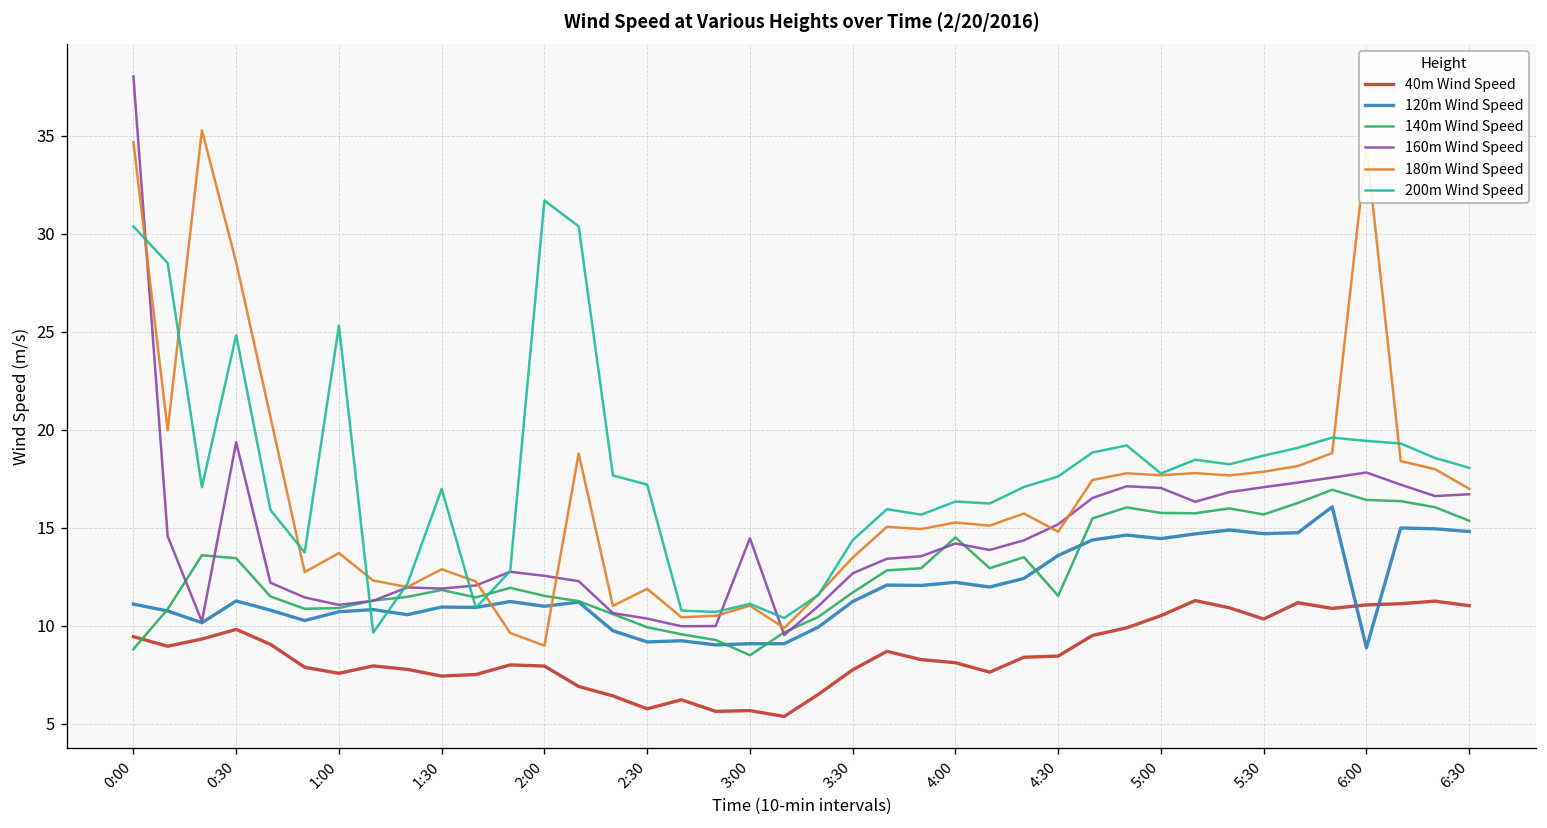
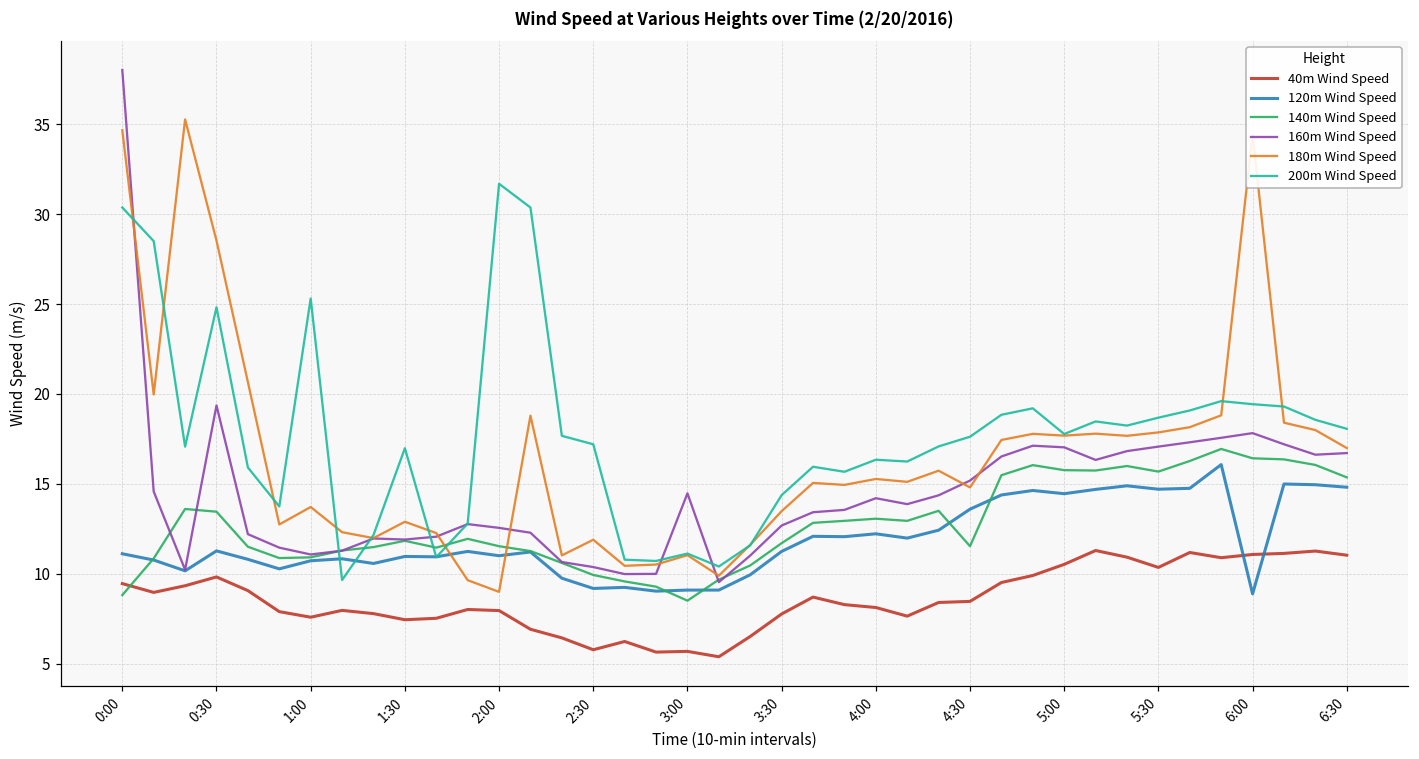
  {
    "40m Wind Speed": {
      "0:00": 9.5,
      "0:30": 9.8,
      "1:00": 7.6,
      "1:30": 7.4,
      "2:00": 8.0,
      "2:30": 5.8,
      "3:00": 5.7,
      "3:30": 7.8,
      "4:00": 8.1,
      "4:30": 8.5,
      "5:00": 10.5,
      "5:30": 10.4,
      "6:00": 11.1,
      "6:30": 11.0
    },
    "120m Wind Speed": {
      "0:00": 11.1,
      "0:30": 11.3,
      "1:00": 10.7,
      "1:30": 11.0,
      "2:00": 11.0,
      "2:30": 9.2,
      "3:00": 9.1,
      "3:30": 11.2,
      "4:00": 12.2,
      "4:30": 13.6,
      "5:00": 14.5,
      "5:30": 14.7,
      "6:00": 8.9,
      "6:30": 14.8
    },
    "140m Wind Speed": {
      "0:00": 8.8,
      "0:30": 13.5,
      "1:00": 10.9,
      "2:00": 11.5,
      "2:30": 9.9,
      "3:00": 8.5,
      "3:30": 11.7,
-     "4:00": 14.5,
+     "4:00": 13.1,
      "4:30": 11.5,
      "5:00": 15.8,
      "5:30": 15.7,
      "6:00": 16.4,
      "6:30": 15.4
    },
    "160m Wind Speed": {
      "0:00": 38.0,
      "0:30": 19.4,
      "1:00": 11.1,
      "2:00": 12.6,
      "2:30": 10.4,
      "3:00": 14.5,
      "3:30": 12.7,
      "4:00": 14.2,
      "4:30": 15.2,
      "5:00": 17.0,
      "5:30": 17.1,
      "6:00": 17.8,
      "6:30": 16.7
    },
    "180m Wind Speed": {
      "0:00": 34.7,
      "0:30": 28.5,
      "1:00": 13.7,
      "1:30": 12.9,
      "2:00": 9.0,
      "2:30": 11.9,
      "3:30": 13.5,
      "4:00": 15.3,
      "4:30": 14.8,
      "5:30": 17.9,
      "6:30": 17.0
    },
    "200m Wind Speed": {
      "0:00": 30.4,
      "0:30": 24.8,
      "1:00": 25.3,
      "1:30": 17.0,
      "2:00": 31.7,
      "2:30": 17.2,
      "3:30": 14.4,
      "4:00": 16.3,
      "4:30": 17.6,
      "5:30": 18.7,
      "6:00": 19.4,
      "6:30": 18.1
    }
  }
